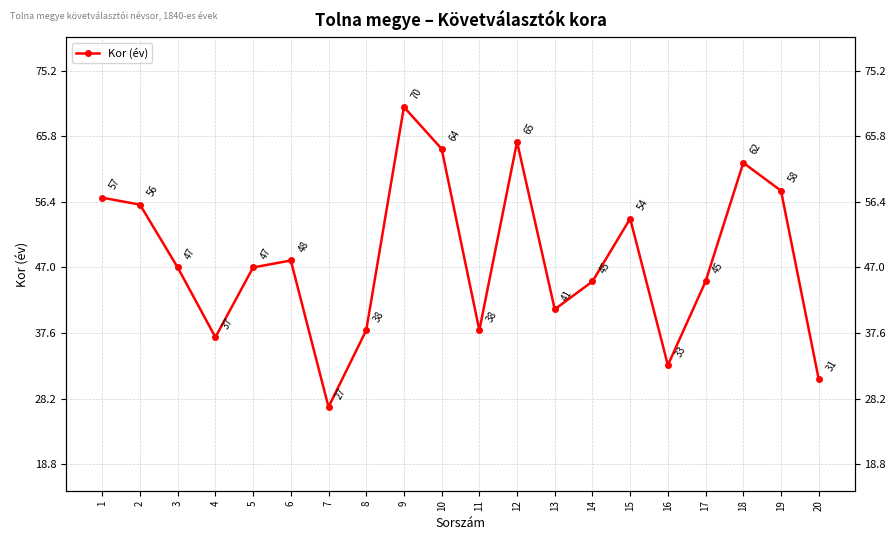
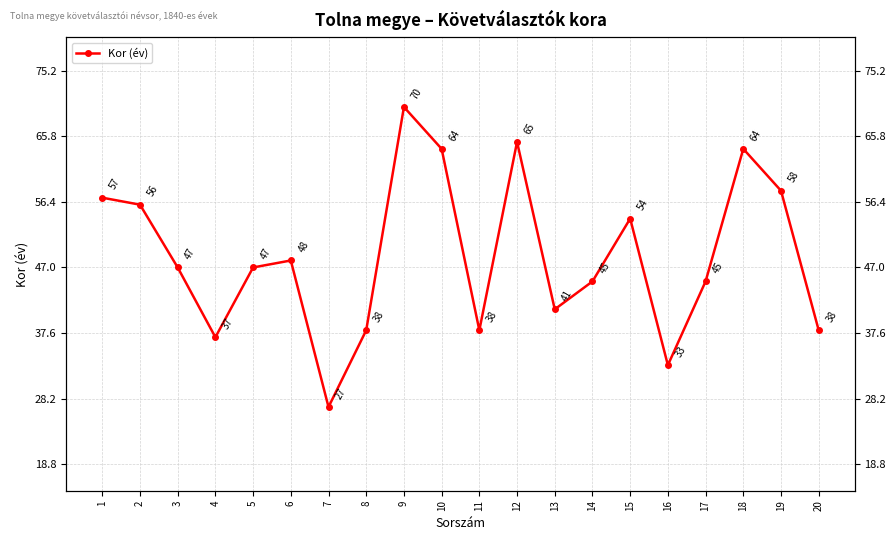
  {
    "1": 57,
    "2": 56,
    "3": 47,
    "4": 37,
    "5": 47,
    "6": 48,
    "7": 27,
    "8": 38,
    "9": 70,
    "10": 64,
    "11": 38,
    "12": 65,
    "13": 41,
    "14": 45,
    "15": 54,
    "16": 33,
    "17": 45,
-   "18": 62,
+   "18": 64,
    "19": 58,
-   "20": 31
+   "20": 38
  }
